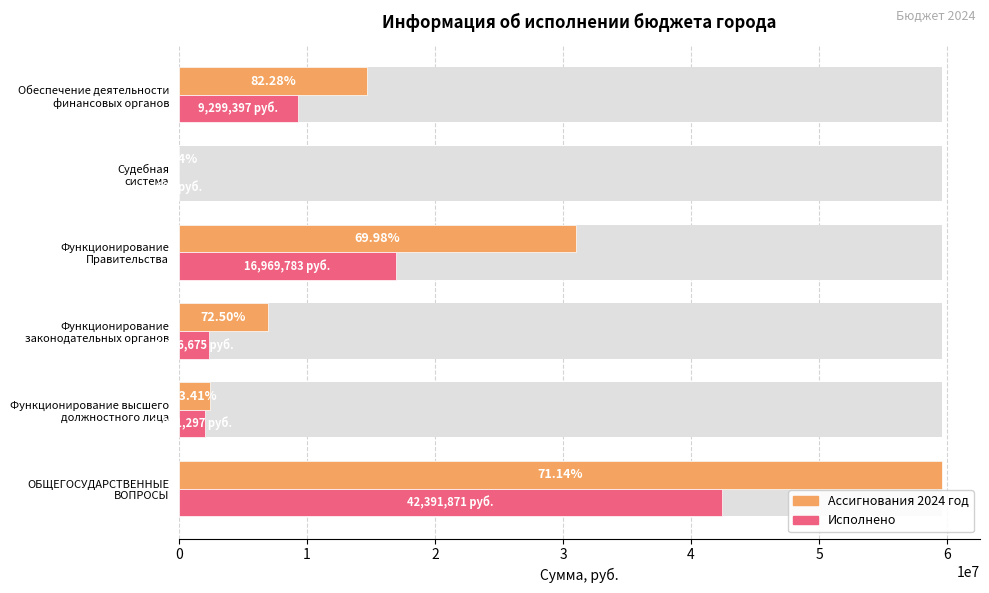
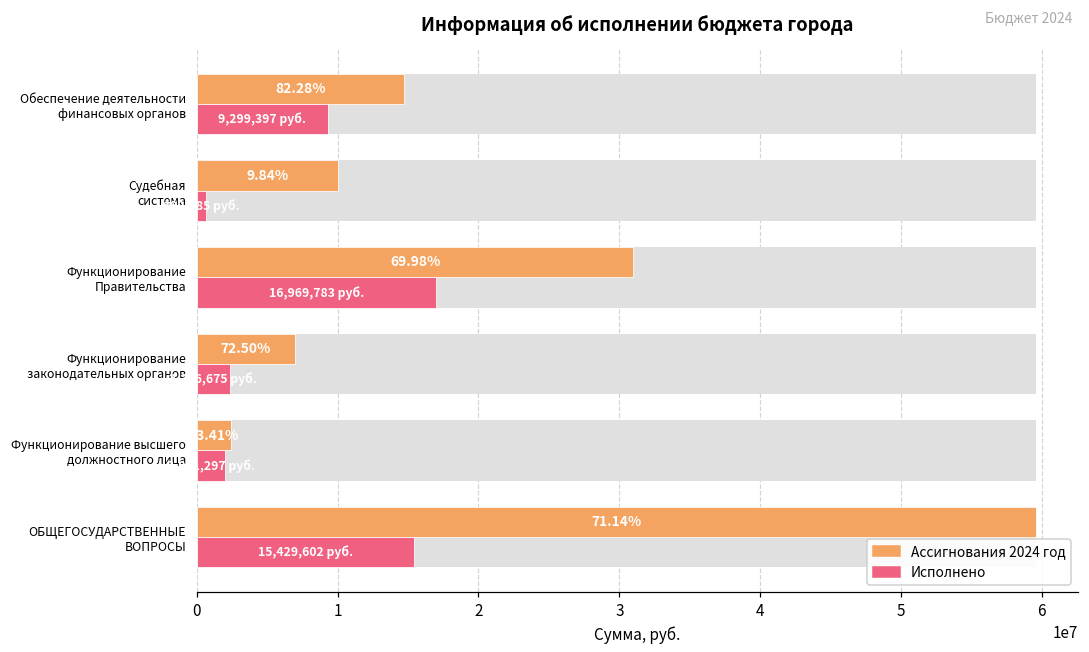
  {
    "Ассигнования 2024 год": {
-     "Судебная система": "0"
+     "Судебная система": "10000000"
    },
    "Исполнено": {
-     "Судебная система": "0",
-     "ОБЩЕГОСУДАРСТВЕННЫЕ ВОПРОСЫ": "42,391,871"
+     "Судебная система": "700000",
+     "ОБЩЕГОСУДАРСТВЕННЫЕ ВОПРОСЫ": "15,429,602"
    }
  }
